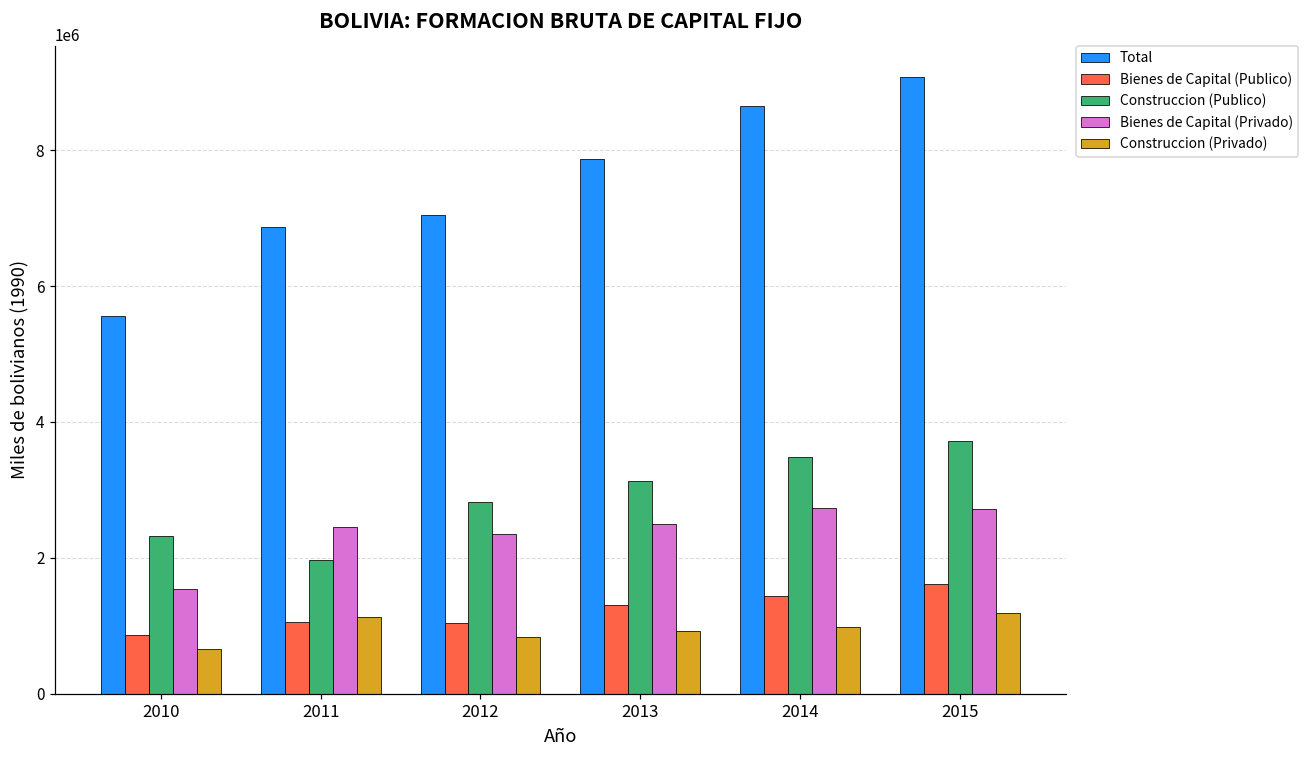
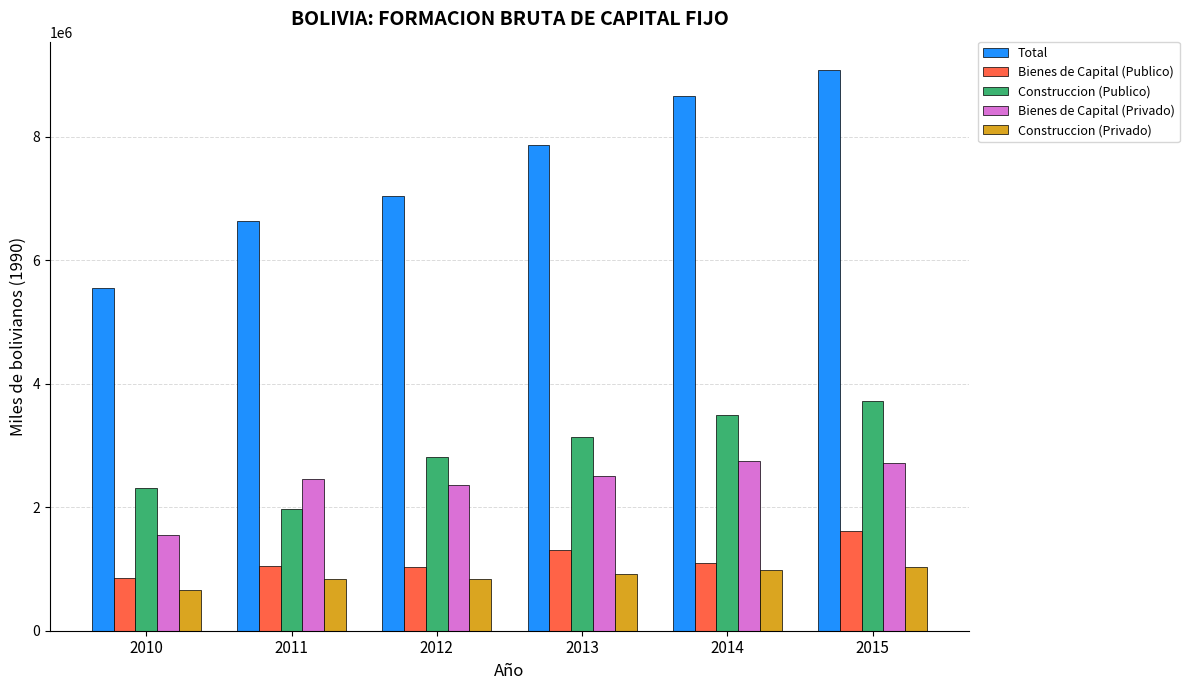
  {
    "Total": {
      "2010": 5600000,
-     "2011": 6900000,
+     "2011": 6600000,
      "2012": 7000000,
      "2013": 7900000,
      "2014": 8600000,
      "2015": 9100000
    },
    "Bienes de Capital (Publico)": {
      "2010": 900000,
      "2011": 1100000,
      "2012": 1000000,
      "2013": 1300000,
-     "2014": 1400000,
+     "2014": 1100000,
      "2015": 1600000
    },
    "Construccion (Publico)": {
      "2010": 2300000,
      "2011": 2000000,
      "2012": 2800000,
      "2013": 3100000,
      "2014": 3500000,
      "2015": 3700000
    },
    "Bienes de Capital (Privado)": {
      "2010": 1500000,
      "2011": 2500000,
      "2012": 2400000,
      "2013": 2500000,
      "2014": 2700000,
      "2015": 2700000
    },
    "Construccion (Privado)": {
      "2010": 700000,
-     "2011": 1100000,
+     "2011": 800000,
      "2012": 800000,
      "2013": 900000,
      "2014": 1000000,
-     "2015": 1200000
+     "2015": 1000000
    }
  }
